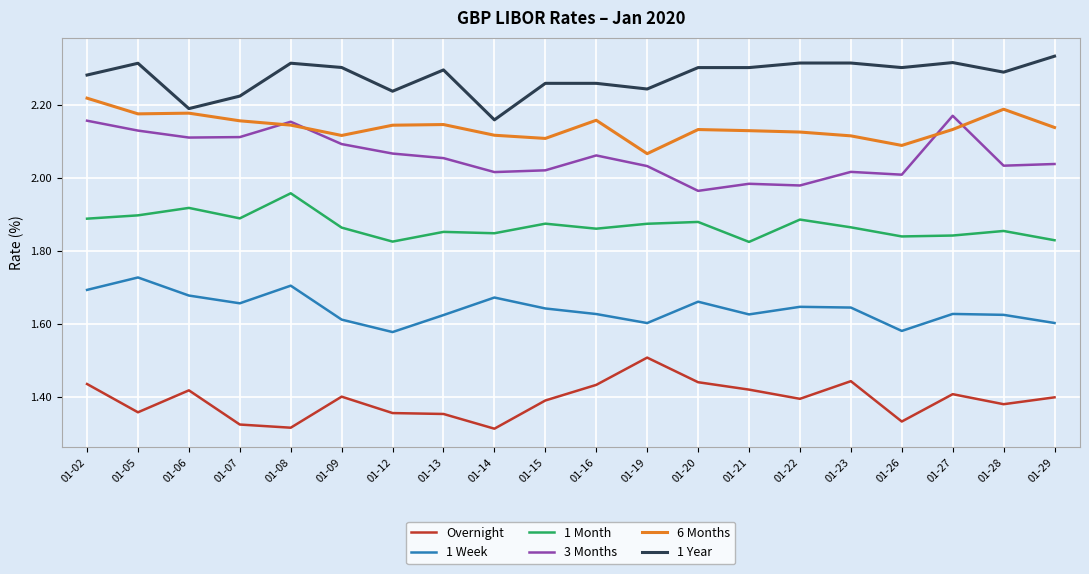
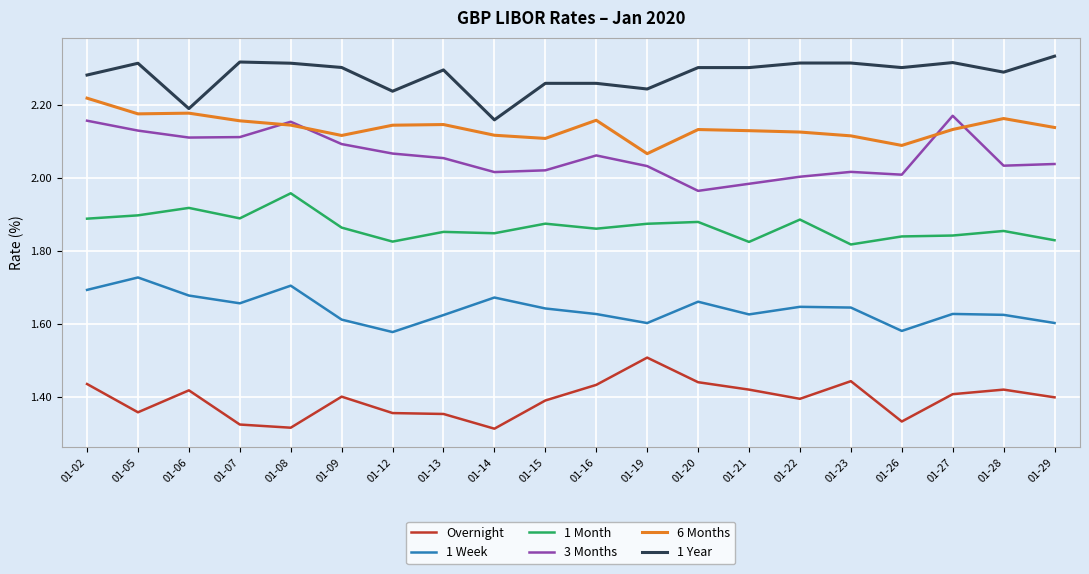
  {
    "Overnight": {
      "01-02": 1.44,
      "01-05": 1.36,
      "01-06": 1.42,
      "01-07": 1.32,
      "01-08": 1.32,
      "01-09": 1.40,
      "01-12": 1.36,
      "01-13": 1.35,
      "01-14": 1.31,
      "01-15": 1.39,
      "01-16": 1.43,
      "01-19": 1.51,
      "01-20": 1.44,
      "01-21": 1.42,
      "01-22": 1.39,
      "01-23": 1.44,
      "01-26": 1.33,
      "01-27": 1.41,
-     "01-28": 1.38,
+     "01-28": 1.42,
      "01-29": 1.40
    },
    "1 Week": {
      "01-02": 1.69,
      "01-05": 1.73,
      "01-06": 1.68,
      "01-07": 1.66,
      "01-08": 1.71,
      "01-09": 1.61,
      "01-12": 1.58,
      "01-13": 1.62,
      "01-14": 1.67,
      "01-15": 1.64,
      "01-16": 1.63,
      "01-19": 1.60,
      "01-20": 1.66,
      "01-21": 1.63,
      "01-22": 1.65,
      "01-23": 1.65,
      "01-26": 1.58,
      "01-27": 1.63,
      "01-28": 1.63,
      "01-29": 1.60
    },
    "1 Month": {
      "01-02": 1.89,
      "01-05": 1.90,
      "01-06": 1.92,
      "01-07": 1.89,
      "01-08": 1.96,
      "01-09": 1.86,
      "01-12": 1.83,
      "01-13": 1.85,
      "01-14": 1.85,
      "01-15": 1.88,
      "01-16": 1.86,
      "01-19": 1.87,
      "01-20": 1.88,
      "01-21": 1.83,
      "01-22": 1.89,
-     "01-23": 1.87,
+     "01-23": 1.82,
      "01-26": 1.84,
      "01-27": 1.84,
      "01-28": 1.86,
      "01-29": 1.83
    },
    "3 Months": {
      "01-02": 2.16,
      "01-05": 2.13,
      "01-06": 2.11,
      "01-07": 2.11,
      "01-08": 2.15,
      "01-09": 2.09,
      "01-12": 2.07,
      "01-13": 2.05,
      "01-14": 2.02,
      "01-15": 2.02,
      "01-16": 2.06,
      "01-19": 2.03,
      "01-20": 1.96,
      "01-21": 1.98,
-     "01-22": 1.98,
+     "01-22": 2.00,
      "01-23": 2.02,
      "01-26": 2.01,
      "01-27": 2.17,
      "01-28": 2.03,
      "01-29": 2.04
    },
    "6 Months": {
      "01-02": 2.22,
      "01-05": 2.18,
      "01-06": 2.18,
      "01-07": 2.16,
      "01-08": 2.15,
      "01-09": 2.12,
      "01-12": 2.15,
      "01-13": 2.15,
      "01-14": 2.12,
      "01-15": 2.11,
      "01-16": 2.16,
      "01-19": 2.07,
      "01-20": 2.13,
      "01-21": 2.13,
      "01-22": 2.13,
      "01-23": 2.12,
      "01-26": 2.09,
      "01-27": 2.13,
-     "01-28": 2.19,
+     "01-28": 2.16,
      "01-29": 2.14
    },
    "1 Year": {
      "01-02": 2.28,
      "01-05": 2.31,
      "01-06": 2.19,
-     "01-07": 2.22,
+     "01-07": 2.32,
      "01-08": 2.32,
      "01-09": 2.30,
      "01-12": 2.24,
      "01-13": 2.30,
      "01-14": 2.16,
      "01-15": 2.26,
      "01-16": 2.26,
      "01-19": 2.24,
      "01-20": 2.30,
      "01-21": 2.30,
      "01-22": 2.32,
      "01-23": 2.32,
      "01-26": 2.30,
      "01-27": 2.32,
      "01-28": 2.29,
      "01-29": 2.33
    }
  }
